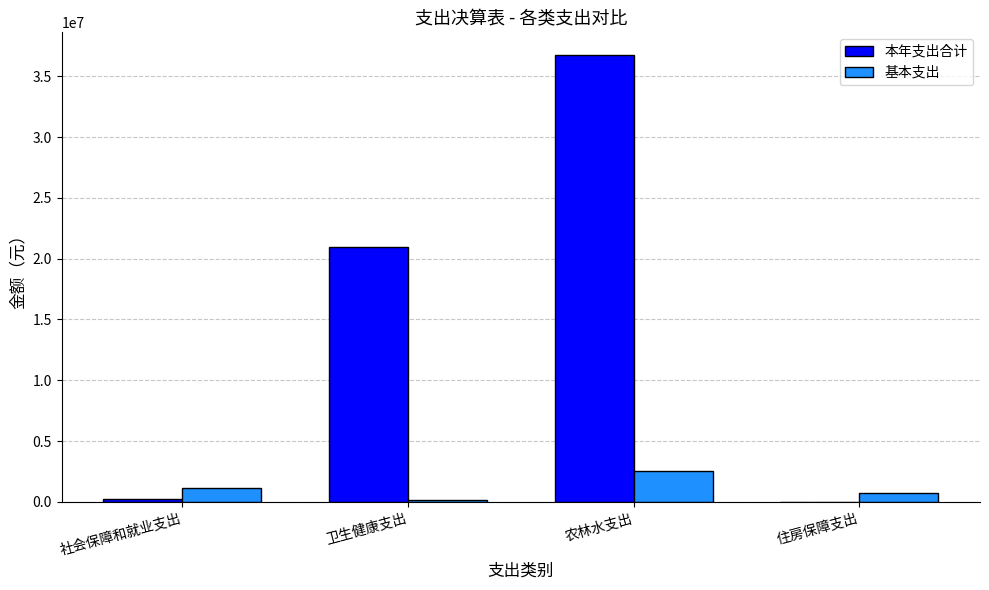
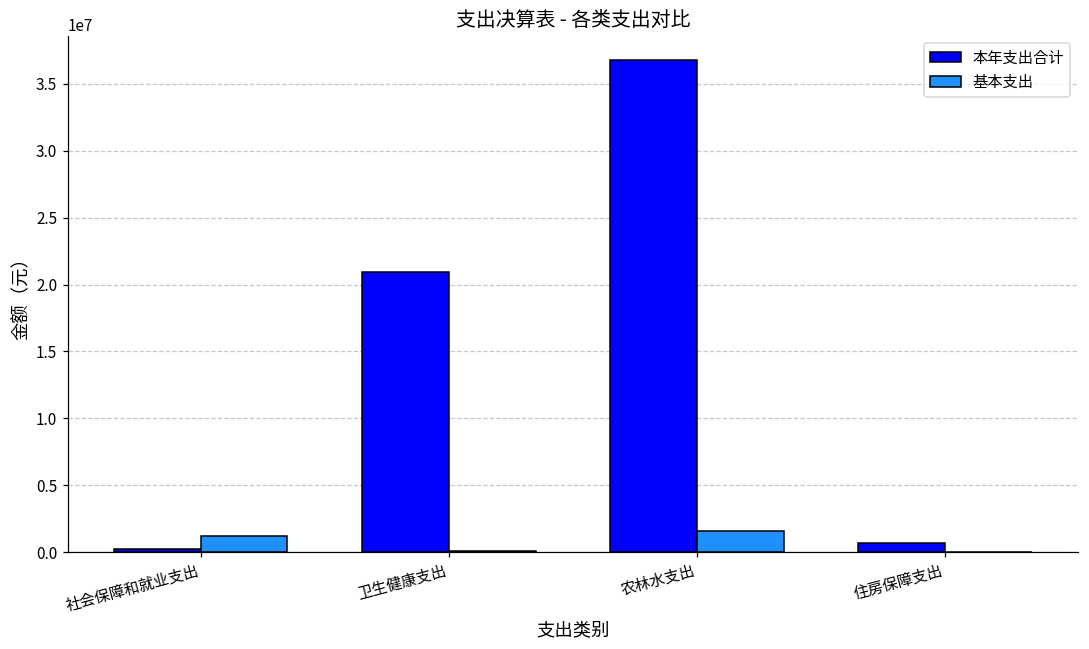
  {
    "本年支出合计": {
      "社会保障和就业支出": 300000,
      "卫生健康支出": 20900000,
      "农林水支出": 36800000,
-     "住房保障支出": 0
+     "住房保障支出": 700000
    },
    "基本支出": {
      "社会保障和就业支出": 1200000,
-     "农林水支出": 2600000,
-     "住房保障支出": 800000
+     "农林水支出": 1500000,
+     "住房保障支出": 0
    }
  }
